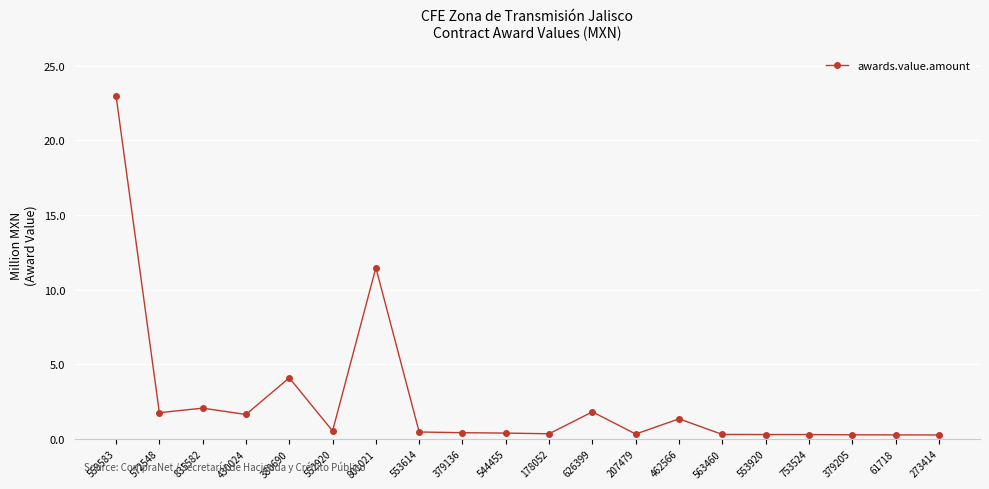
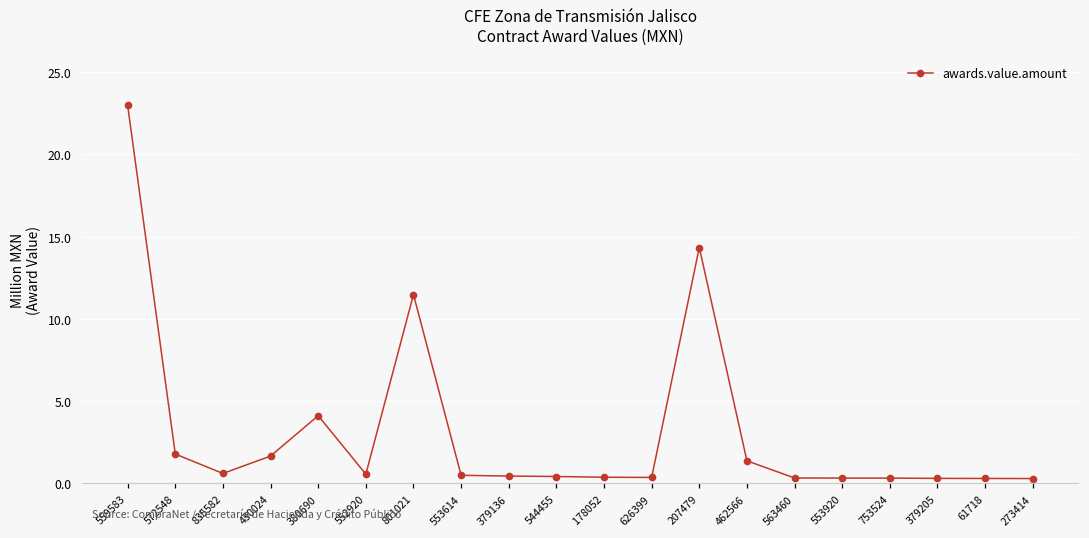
  {
    "559583": 23.0,
    "572548": 1.8,
-   "835582": 2.1,
+   "835582": 0.6,
    "430024": 1.6,
    "380690": 4.1,
    "552920": 0.5,
    "801021": 11.5,
    "553614": 0.5,
    "379136": 0.4,
    "544455": 0.4,
    "178052": 0.3,
-   "626399": 1.8,
-   "207479": 0.3,
+   "626399": 0.3,
+   "207479": 14.3,
    "462566": 1.3,
    "563460": 0.3,
    "553920": 0.3,
    "753524": 0.3,
    "379205": 0.3,
    "61718": 0.3,
    "273414": 0.3
  }
